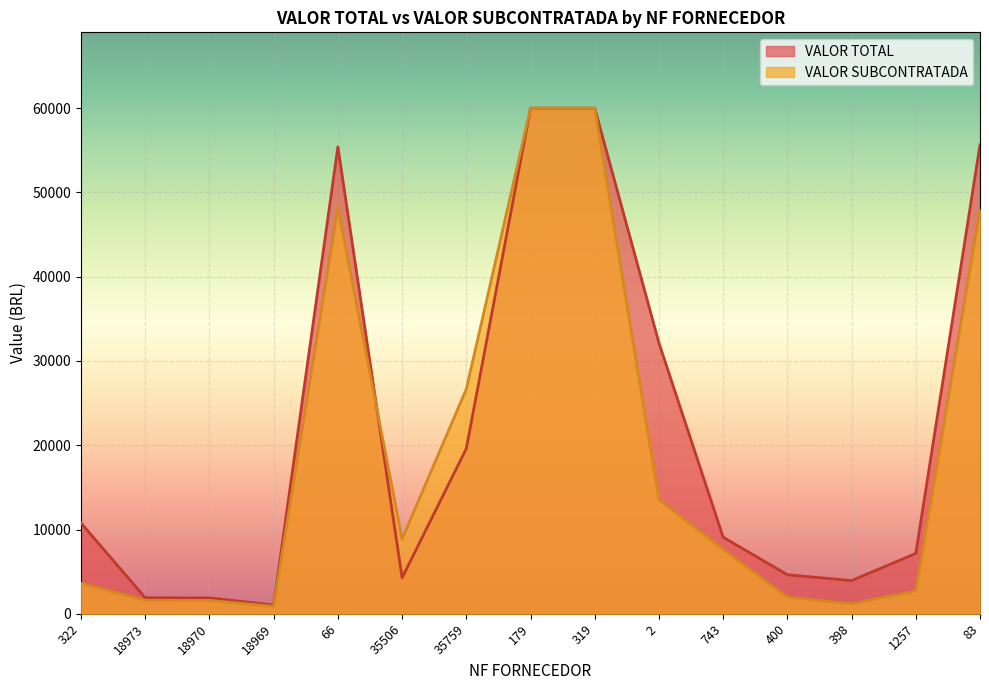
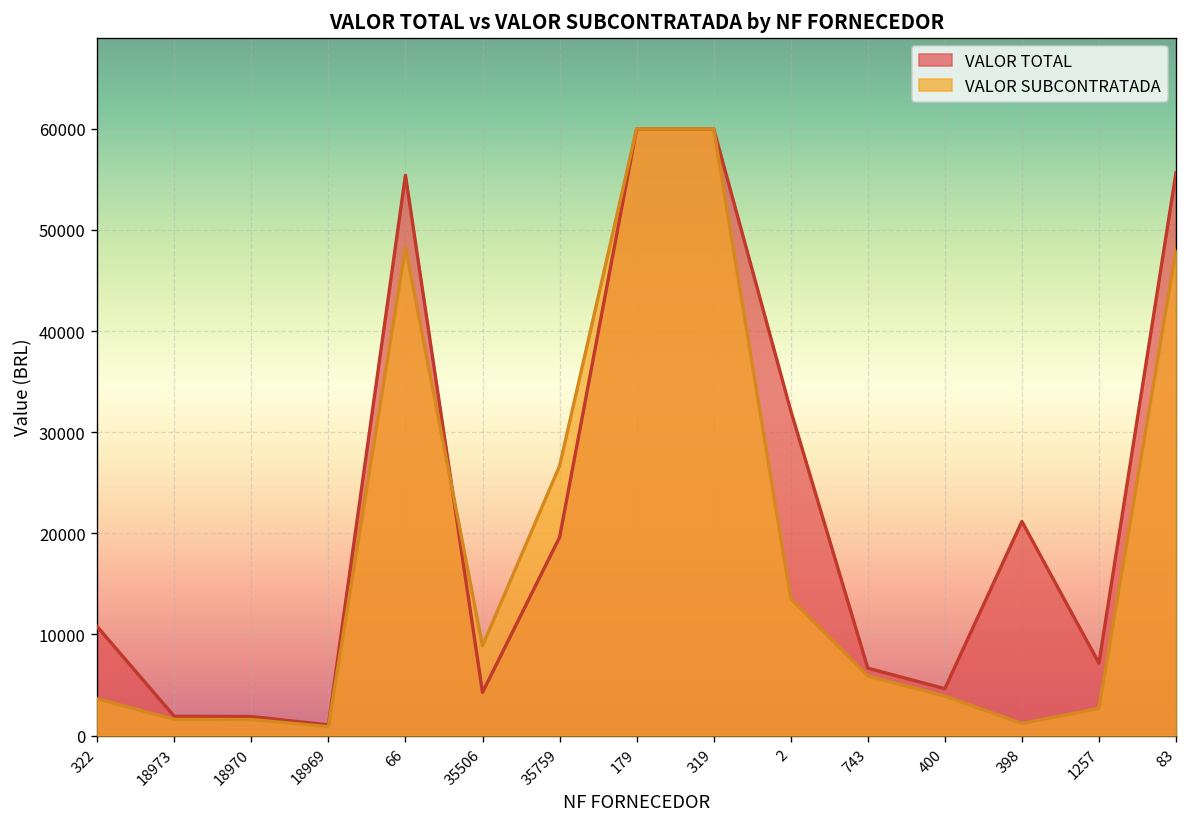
  {
    "VALOR TOTAL": {
      "322": 11000,
      "66": 55000,
      "35506": 4000,
      "35759": 20000,
      "2": 32000,
-     "743": 9000,
+     "743": 7000,
      "400": 5000,
-     "398": 4000,
+     "398": 21000,
      "1257": 7000,
      "83": 56000
    },
    "VALOR SUBCONTRATADA": {
      "322": 4000,
      "66": 48000,
      "35506": 9000,
      "35759": 27000,
      "2": 14000,
-     "743": 8000,
-     "400": 2000,
+     "743": 6000,
+     "400": 4000,
      "398": 1000,
      "1257": 3000,
      "83": 48000
    }
  }
